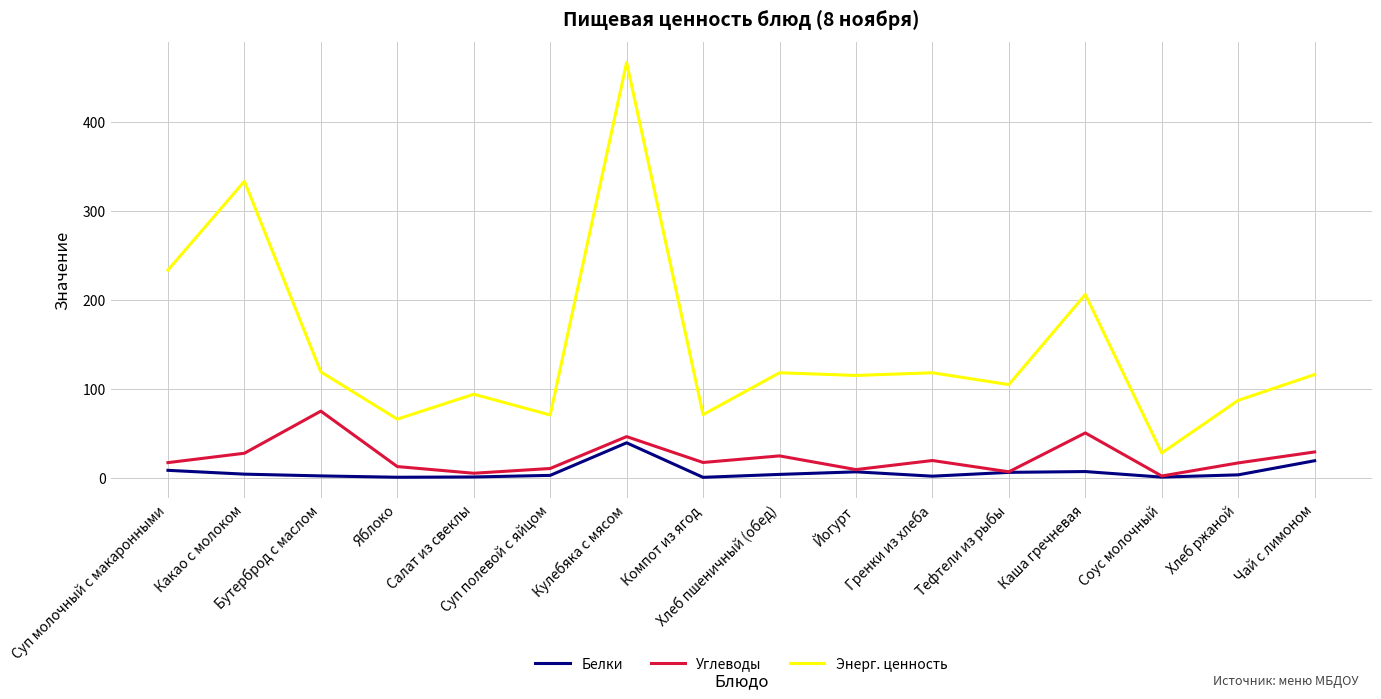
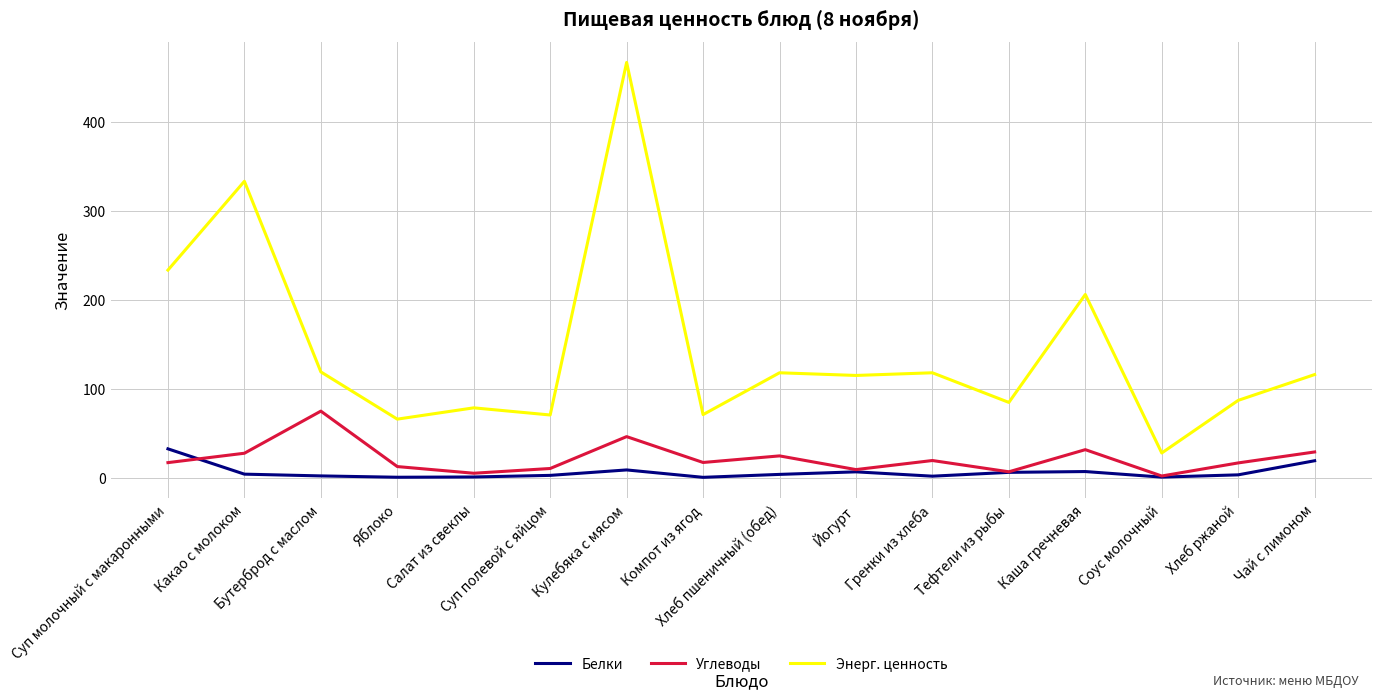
  {
    "Белки": {
-     "Суп молочный с макаронными": 10,
+     "Суп молочный с макаронными": 30,
      "Какао с молоком": 0,
      "Бутерброд с маслом": 0,
      "Яблоко": 0,
      "Салат из свеклы": 0,
      "Суп полевой с яйцом": 0,
-     "Кулебяка с мясом": 40,
+     "Кулебяка с мясом": 10,
      "Компот из ягод": 0,
      "Хлеб пшеничный (обед)": 0,
      "Гренки из хлеба": 0,
      "Каша гречневая": 10,
      "Хлеб ржаной": 0,
      "Чай с лимоном": 20
    },
    "Углеводы": {
      "Суп молочный с макаронными": 20,
      "Какао с молоком": 30,
      "Бутерброд с маслом": 70,
      "Яблоко": 10,
      "Салат из свеклы": 10,
      "Суп полевой с яйцом": 10,
      "Кулебяка с мясом": 50,
      "Компот из ягод": 20,
      "Хлеб пшеничный (обед)": 20,
      "Гренки из хлеба": 20,
-     "Каша гречневая": 50,
+     "Каша гречневая": 30,
      "Хлеб ржаной": 20,
      "Чай с лимоном": 30
    },
    "Энерг. ценность": {
      "Суп молочный с макаронными": 230,
      "Какао с молоком": 330,
      "Бутерброд с маслом": 120,
      "Яблоко": 70,
-     "Салат из свеклы": 90,
+     "Салат из свеклы": 80,
      "Суп полевой с яйцом": 70,
      "Кулебяка с мясом": 470,
      "Компот из ягод": 70,
      "Хлеб пшеничный (обед)": 120,
      "Йогурт": 120,
      "Гренки из хлеба": 120,
-     "Тефтели из рыбы": 100,
+     "Тефтели из рыбы": 80,
      "Каша гречневая": 210,
      "Соус молочный": 30,
      "Хлеб ржаной": 90,
      "Чай с лимоном": 120
    }
  }
